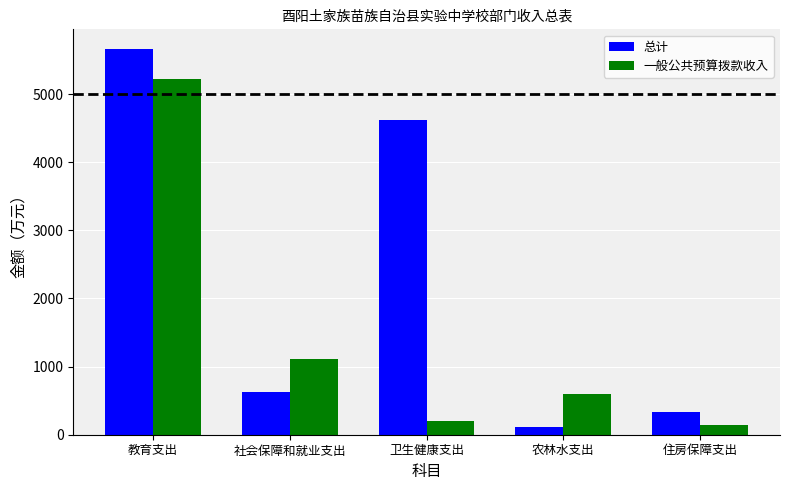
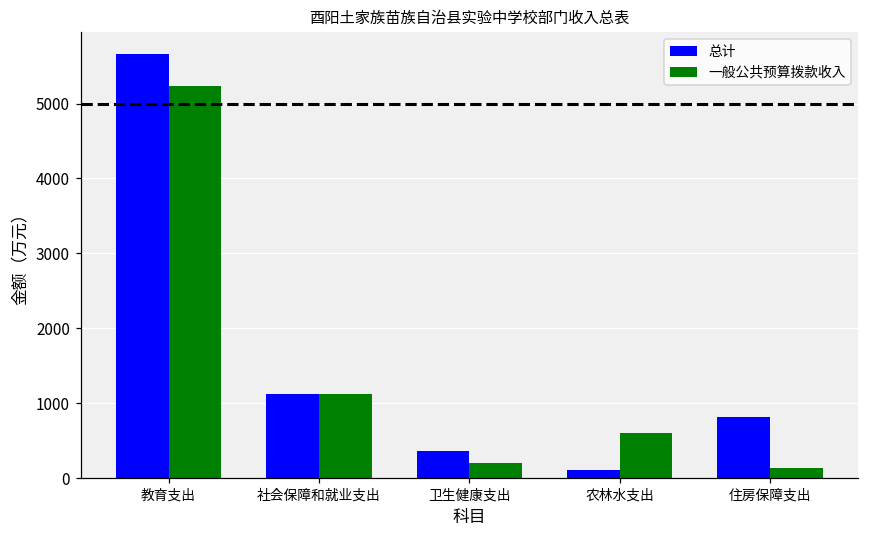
  {
    "总计": {
      "教育支出": 5700,
-     "社会保障和就业支出": 600,
-     "卫生健康支出": 4600,
+     "社会保障和就业支出": 1100,
+     "卫生健康支出": 400,
      "农林水支出": 100,
-     "住房保障支出": 300
+     "住房保障支出": 800
    },
    "一般公共预算拨款收入": {
      "教育支出": 5200,
      "社会保障和就业支出": 1100,
      "卫生健康支出": 200,
      "农林水支出": 600,
      "住房保障支出": 100
    }
  }
